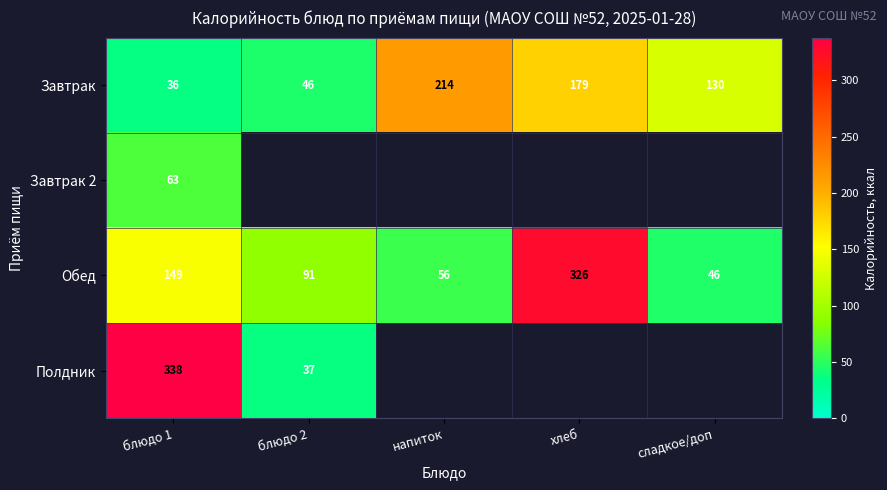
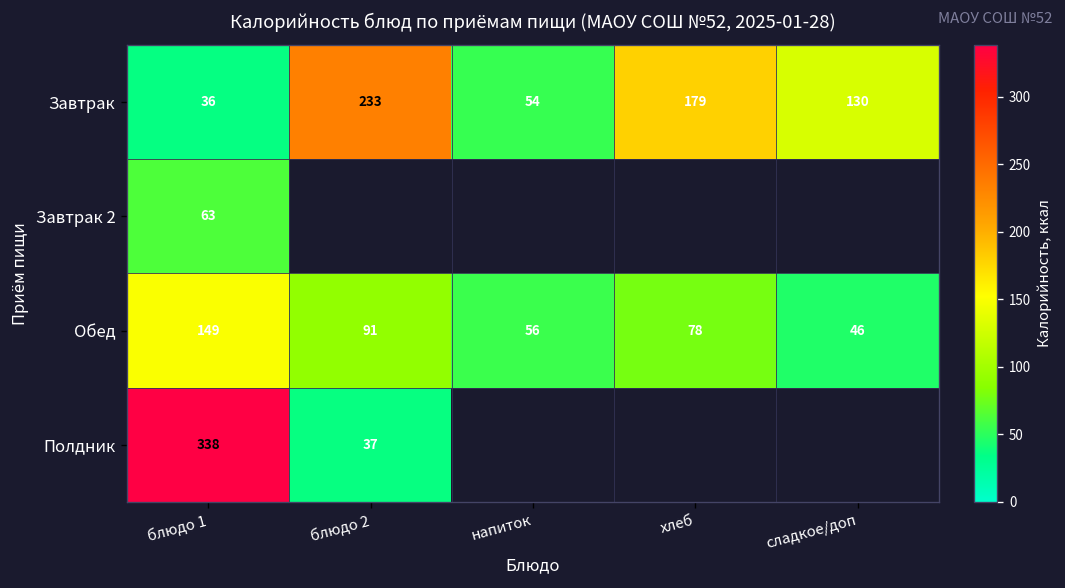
  {
    "Завтрак": {
      "блюдо 1": 36,
-     "блюдо 2": 46,
-     "напиток": 214,
+     "блюдо 2": 233,
+     "напиток": 54,
      "хлеб": 179,
      "сладкое/доп": 130
    },
    "Завтрак 2": {
      "блюдо 1": 63
    },
    "Обед": {
      "блюдо 1": 149,
      "блюдо 2": 91,
      "напиток": 56,
-     "хлеб": 326,
+     "хлеб": 78,
      "сладкое/доп": 46
    },
    "Полдник": {
      "блюдо 1": 338,
      "блюдо 2": 37
    }
  }
